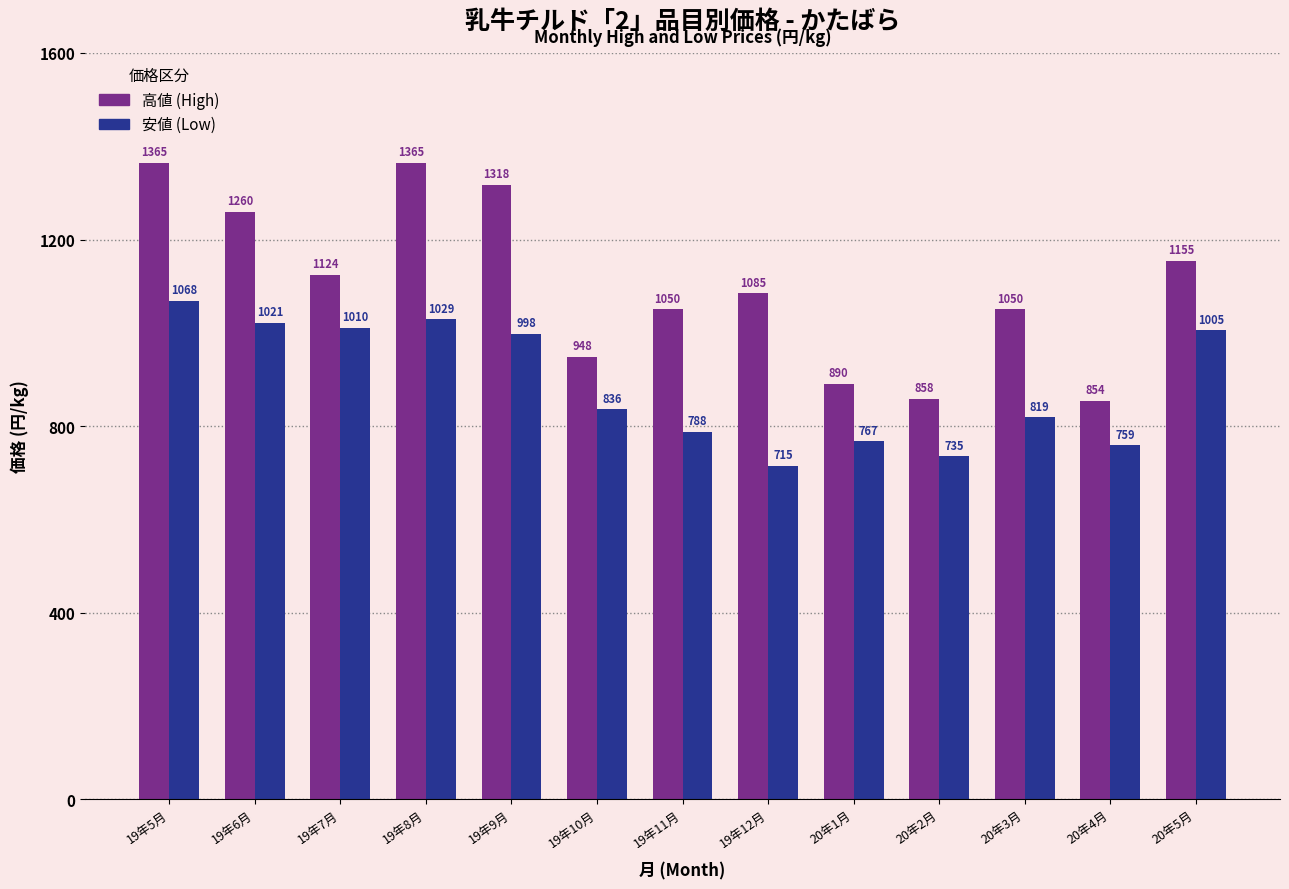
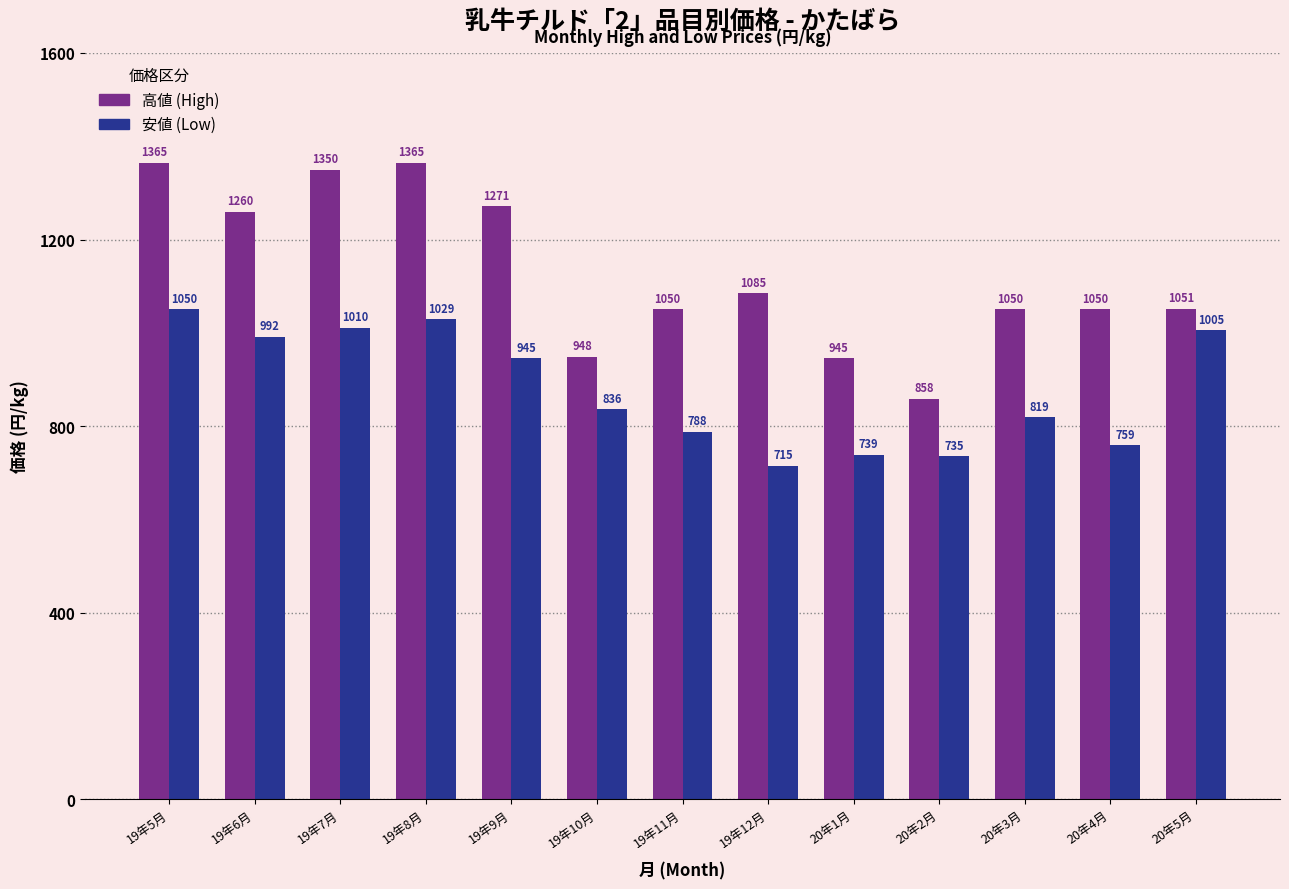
  {
    "高値 (High)": {
      "19年5月": 1365,
      "19年6月": 1260,
-     "19年7月": 1124,
+     "19年7月": 1350,
      "19年8月": 1365,
-     "19年9月": 1318,
+     "19年9月": 1271,
      "19年10月": 948,
      "19年11月": 1050,
      "19年12月": 1085,
-     "20年1月": 890,
+     "20年1月": 945,
      "20年2月": 858,
      "20年3月": 1050,
-     "20年4月": 854,
-     "20年5月": 1155
+     "20年4月": 1050,
+     "20年5月": 1051
    },
    "安値 (Low)": {
-     "19年5月": 1068,
-     "19年6月": 1021,
+     "19年5月": 1050,
+     "19年6月": 992,
      "19年7月": 1010,
      "19年8月": 1029,
-     "19年9月": 998,
+     "19年9月": 945,
      "19年10月": 836,
      "19年11月": 788,
      "19年12月": 715,
-     "20年1月": 767,
+     "20年1月": 739,
      "20年2月": 735,
      "20年3月": 819,
      "20年4月": 759,
      "20年5月": 1005
    }
  }
